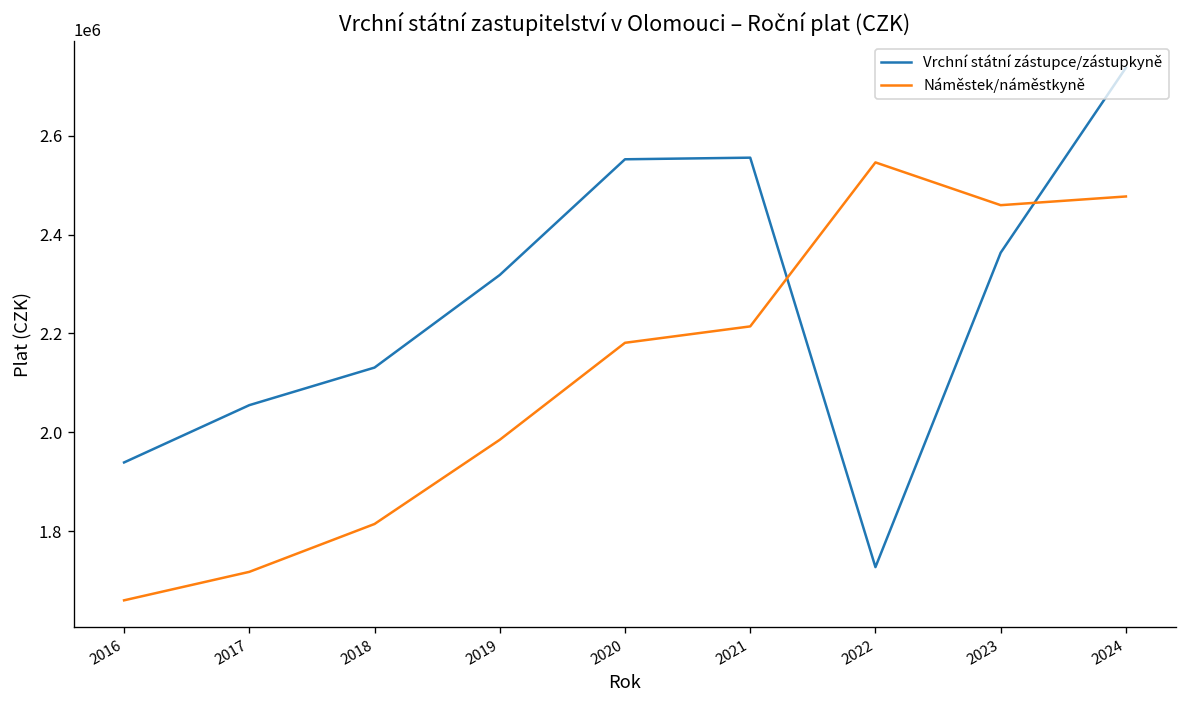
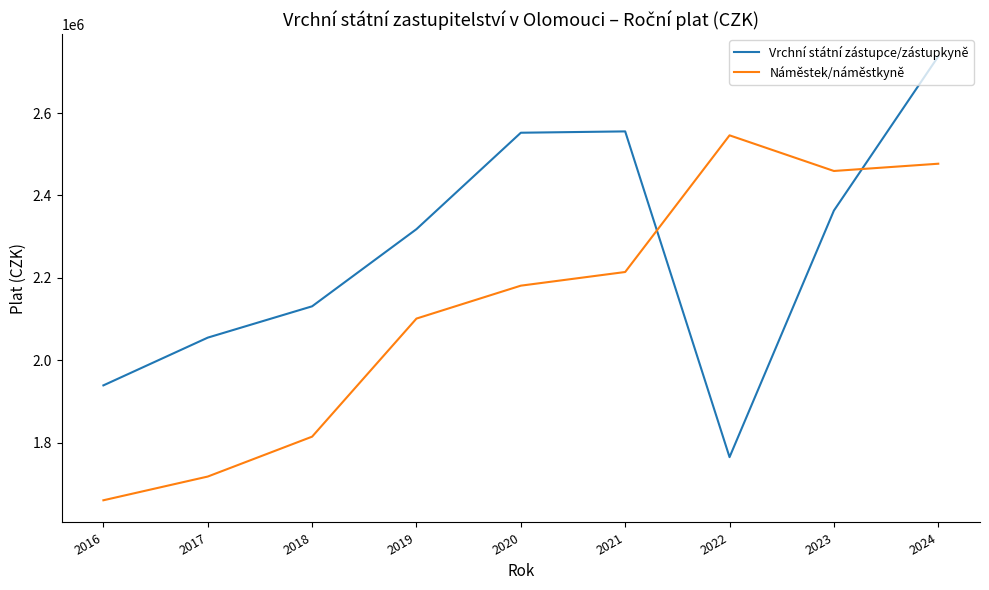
  {
    "Vrchní státní zástupce/zástupkyně": {
      "2016": 1940000,
      "2017": 2050000,
      "2018": 2130000,
      "2019": 2320000,
      "2020": 2550000,
      "2021": 2560000,
-     "2022": 1730000,
+     "2022": 1760000,
      "2023": 2360000
    },
    "Náměstek/náměstkyně": {
      "2016": 1660000,
      "2017": 1720000,
      "2018": 1810000,
-     "2019": 1980000,
+     "2019": 2100000,
      "2020": 2180000,
      "2021": 2210000,
      "2022": 2550000,
      "2023": 2460000,
      "2024": 2480000
    }
  }
